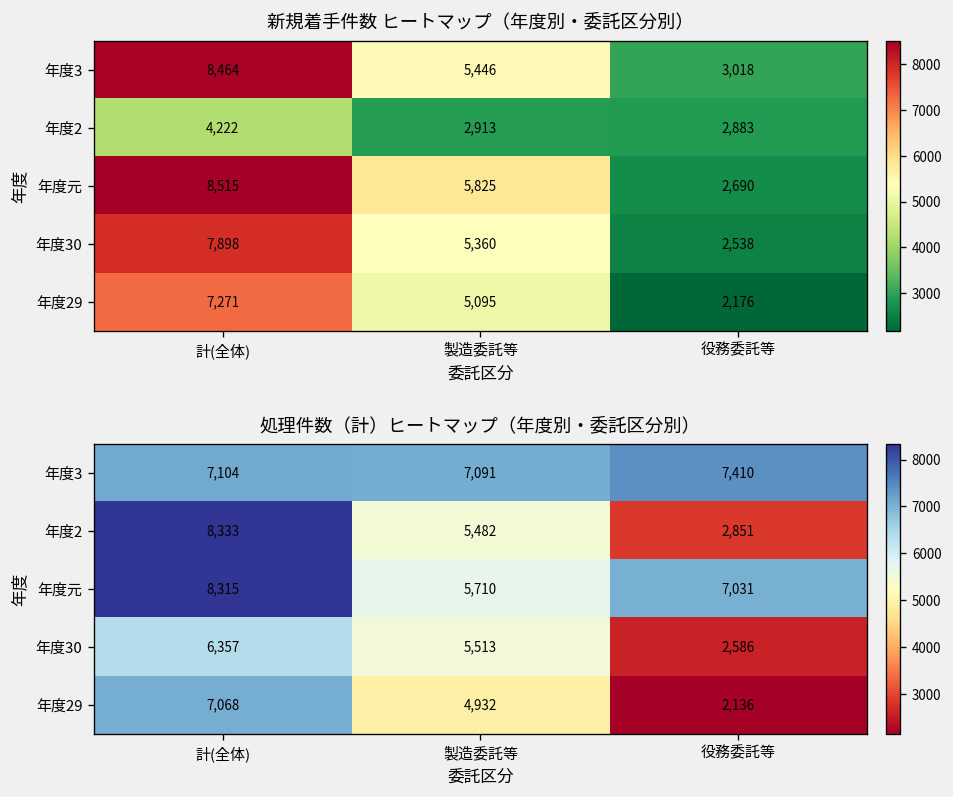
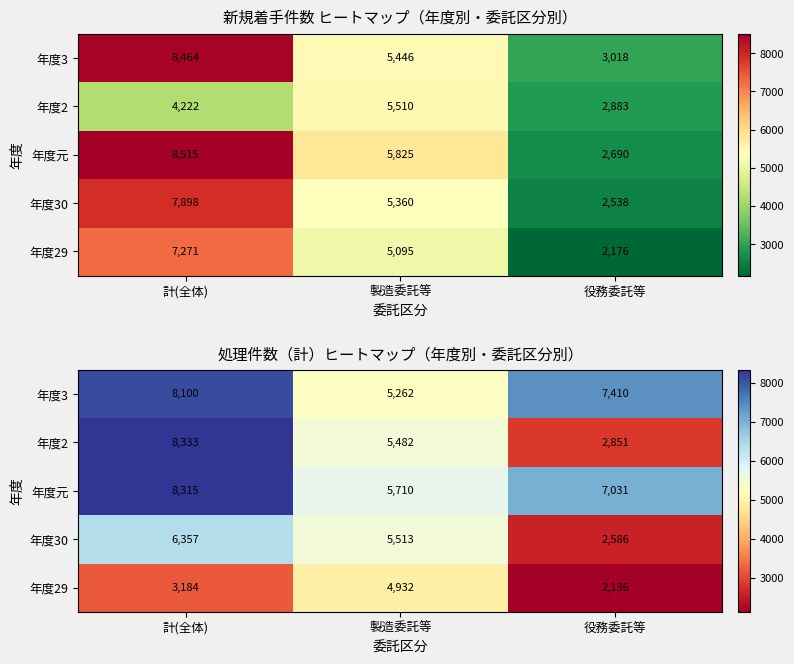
  {
    "新規着手件数 ヒートマップ（年度別・委託区分別）": {
      "年度3": {
        "計(全体)": "8,464",
        "製造委託等": "5,446",
        "役務委託等": "3,018"
      },
      "年度2": {
        "計(全体)": "4,222",
-       "製造委託等": "2,913",
+       "製造委託等": "5,510",
        "役務委託等": "2,883"
      },
      "年度元": {
        "計(全体)": "8,515",
        "製造委託等": "5,825",
        "役務委託等": "2,690"
      },
      "年度30": {
        "計(全体)": "7,898",
        "製造委託等": "5,360",
        "役務委託等": "2,538"
      },
      "年度29": {
        "計(全体)": "7,271",
        "製造委託等": "5,095",
        "役務委託等": "2,176"
      }
    },
    "処理件数（計）ヒートマップ（年度別・委託区分別）": {
      "年度3": {
-       "計(全体)": "7,104",
-       "製造委託等": "7,091",
+       "計(全体)": "8,100",
+       "製造委託等": "5,262",
        "役務委託等": "7,410"
      },
      "年度2": {
        "計(全体)": "8,333",
        "製造委託等": "5,482",
        "役務委託等": "2,851"
      },
      "年度元": {
        "計(全体)": "8,315",
        "製造委託等": "5,710",
        "役務委託等": "7,031"
      },
      "年度30": {
        "計(全体)": "6,357",
        "製造委託等": "5,513",
        "役務委託等": "2,586"
      },
      "年度29": {
-       "計(全体)": "7,068",
+       "計(全体)": "3,184",
        "製造委託等": "4,932",
        "役務委託等": "2,136"
      }
    }
  }
